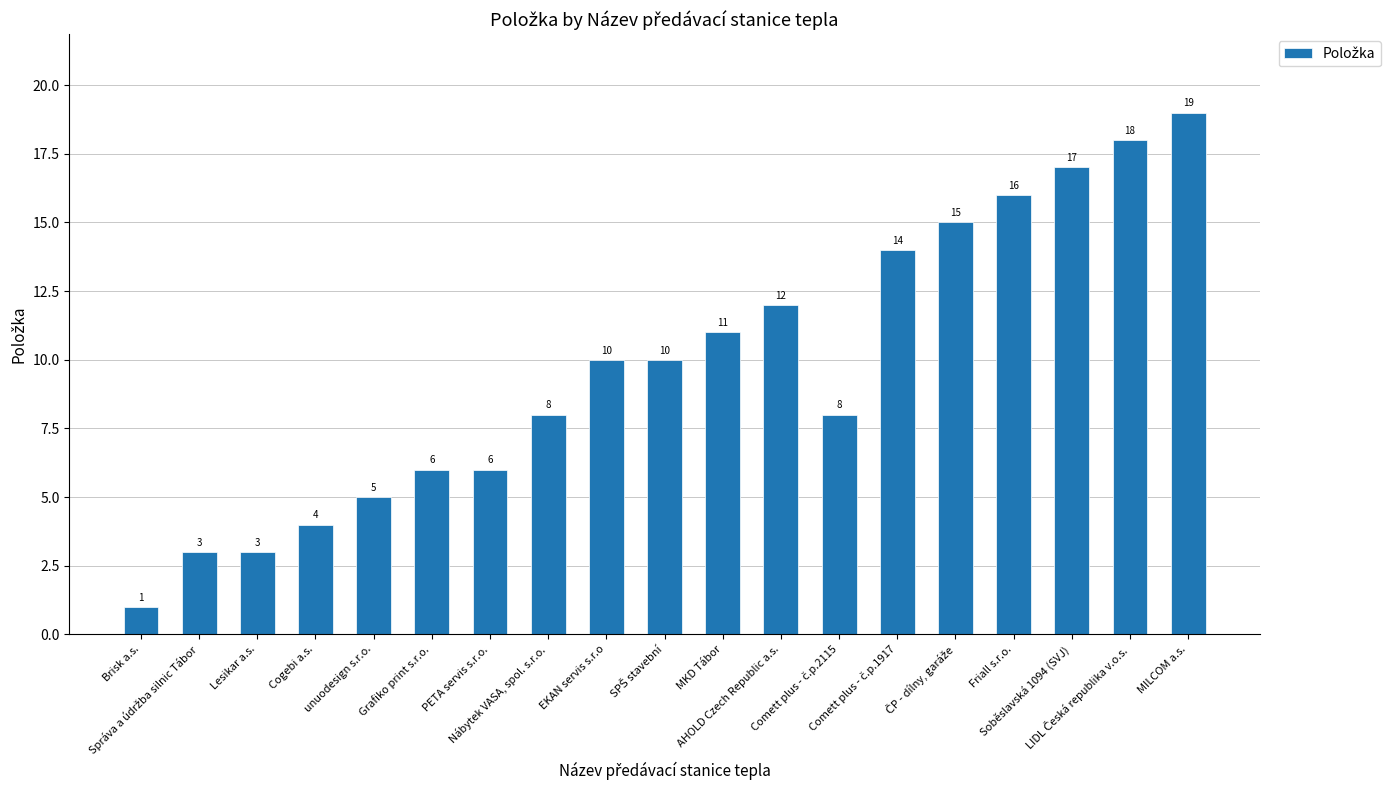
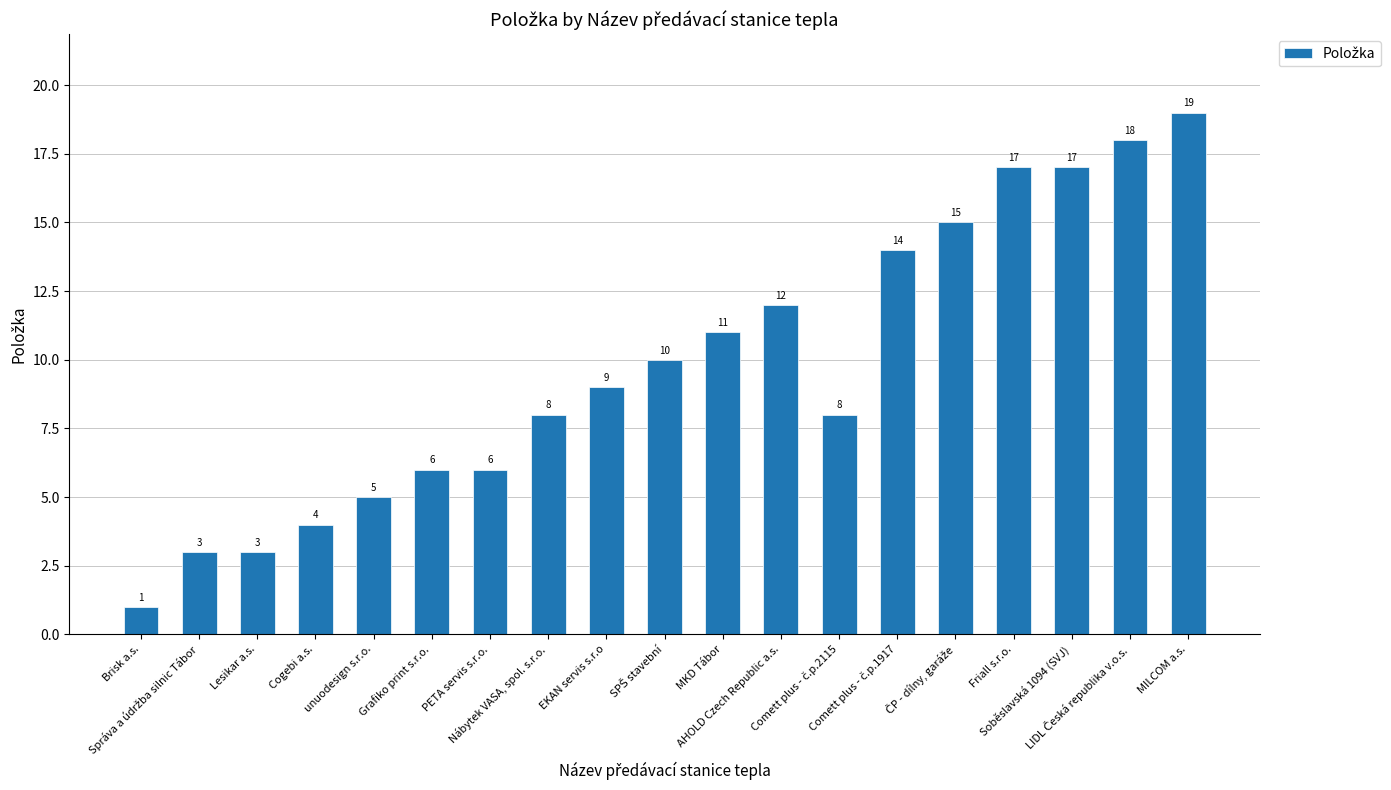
  {
    "Brisk a.s.": 1,
    "Správa a údržba silnic Tábor": 3,
    "Lesikar a.s.": 3,
    "Cogebi a.s.": 4,
    "unuodesign s.r.o.": 5,
    "Grafiko print s.r.o.": 6,
    "PETA servis s.r.o.": 6,
    "Nábytek VASA, spol. s.r.o.": 8,
-   "EKAN servis s.r.o": 10,
+   "EKAN servis s.r.o": 9,
    "SPŠ stavební": 10,
    "MKD Tábor": 11,
    "AHOLD Czech Republic a.s.": 12,
    "Comett plus - č.p.2115": 8,
    "Comett plus - č.p.1917": 14,
    "ČP - dílny, garáže": 15,
-   "Friall s.r.o.": 16,
+   "Friall s.r.o.": 17,
    "Soběslavská 1094 (SVJ)": 17,
    "LIDL Česká republika v.o.s.": 18,
    "MILCOM a.s.": 19
  }
